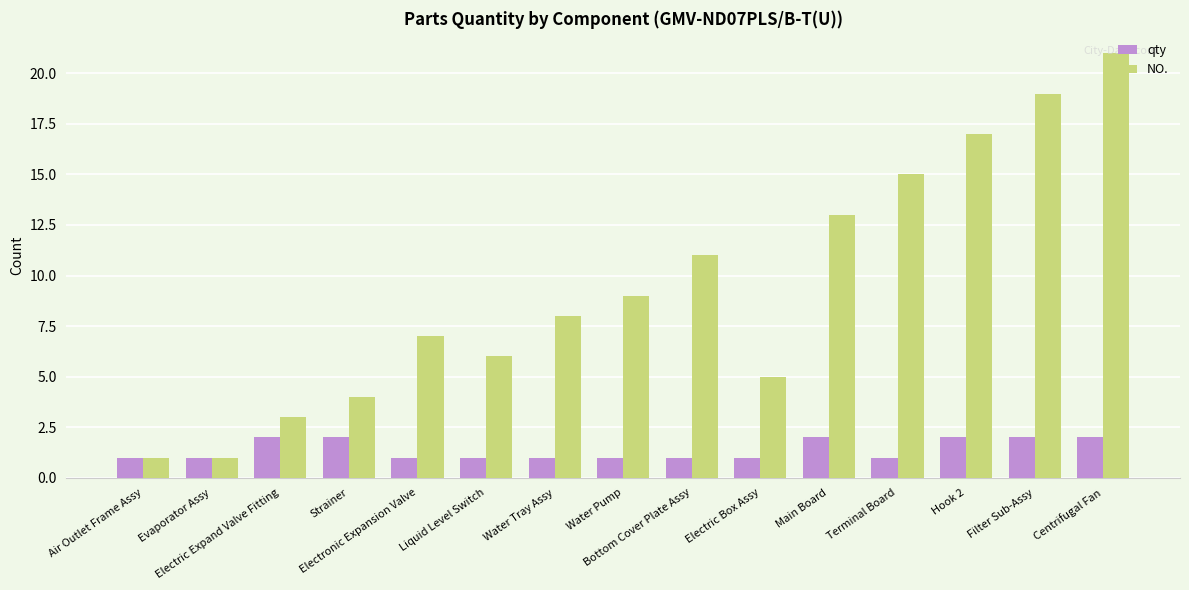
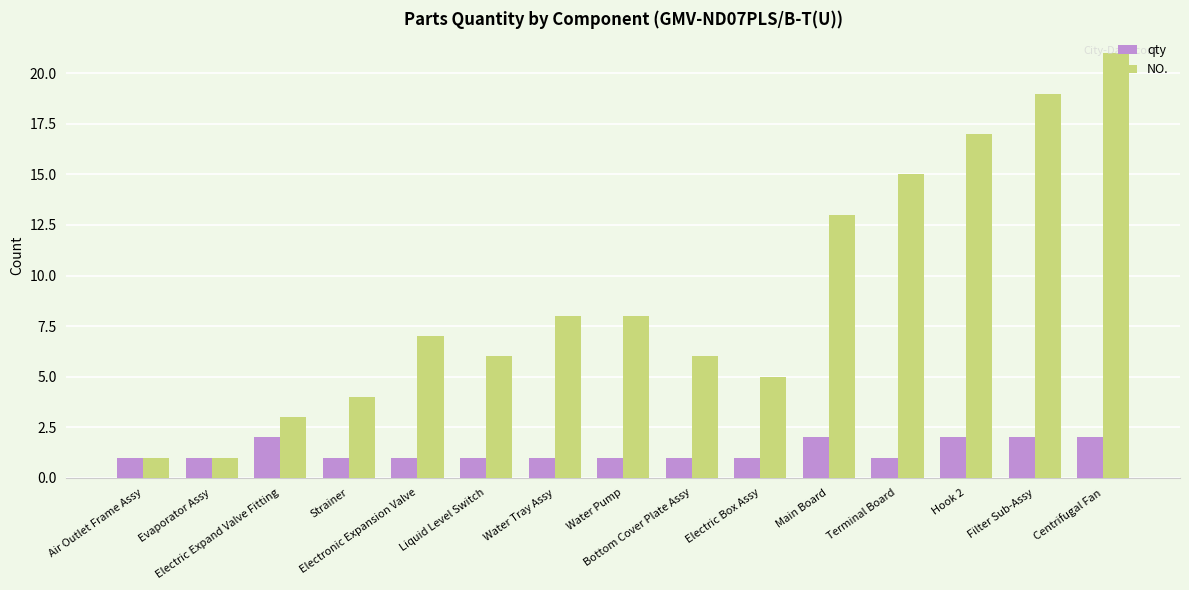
  {
    "qty": {
      "Air Outlet Frame Assy": 1,
      "Evaporator Assy": 1,
      "Electric Expand Valve Fitting": 2,
-     "Strainer": 2,
+     "Strainer": 1,
      "Electronic Expansion Valve": 1,
      "Liquid Level Switch": 1,
      "Water Tray Assy": 1,
      "Water Pump": 1,
      "Bottom Cover Plate Assy": 1,
      "Electric Box Assy": 1,
      "Main Board": 2,
      "Terminal Board": 1,
      "Hook 2": 2,
      "Filter Sub-Assy": 2,
      "Centrifugal Fan": 2
    },
    "NO.": {
      "Air Outlet Frame Assy": 1,
      "Evaporator Assy": 1,
      "Electric Expand Valve Fitting": 3,
      "Strainer": 4,
      "Electronic Expansion Valve": 7,
      "Liquid Level Switch": 6,
      "Water Tray Assy": 8,
-     "Water Pump": 9,
-     "Bottom Cover Plate Assy": 11,
+     "Water Pump": 8,
+     "Bottom Cover Plate Assy": 6,
      "Electric Box Assy": 5,
      "Main Board": 13,
      "Terminal Board": 15,
      "Hook 2": 17,
      "Filter Sub-Assy": 19,
      "Centrifugal Fan": 21
    }
  }
